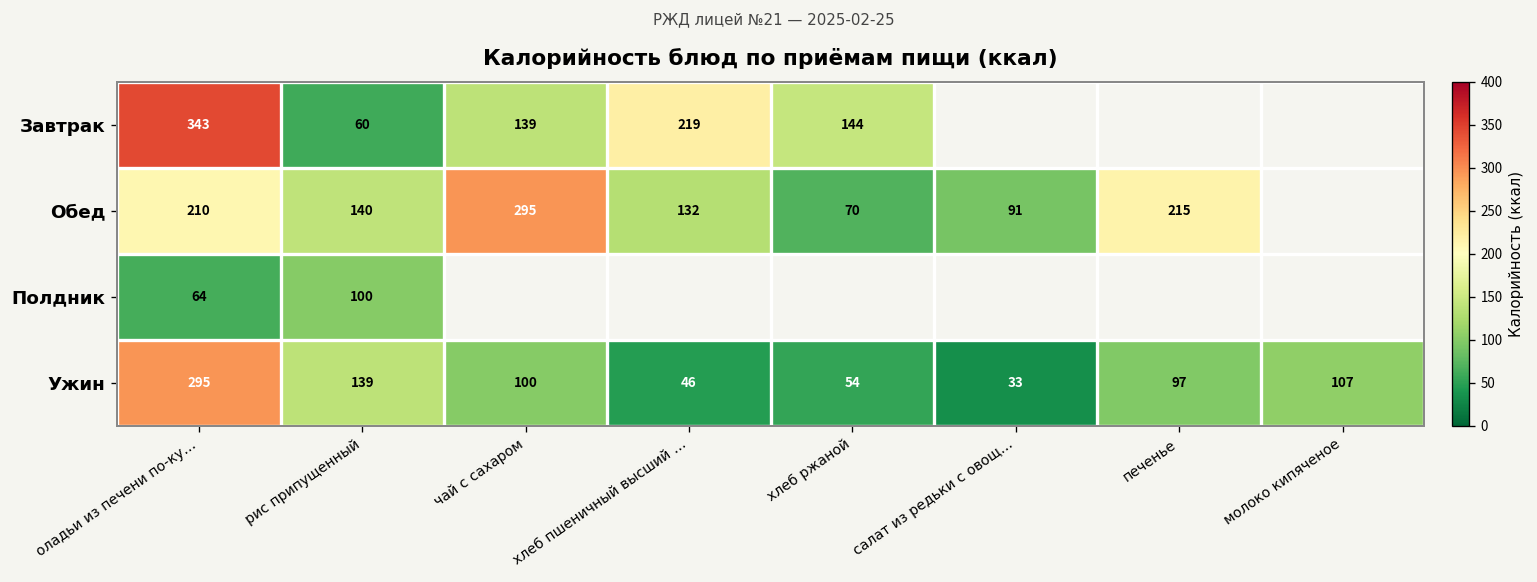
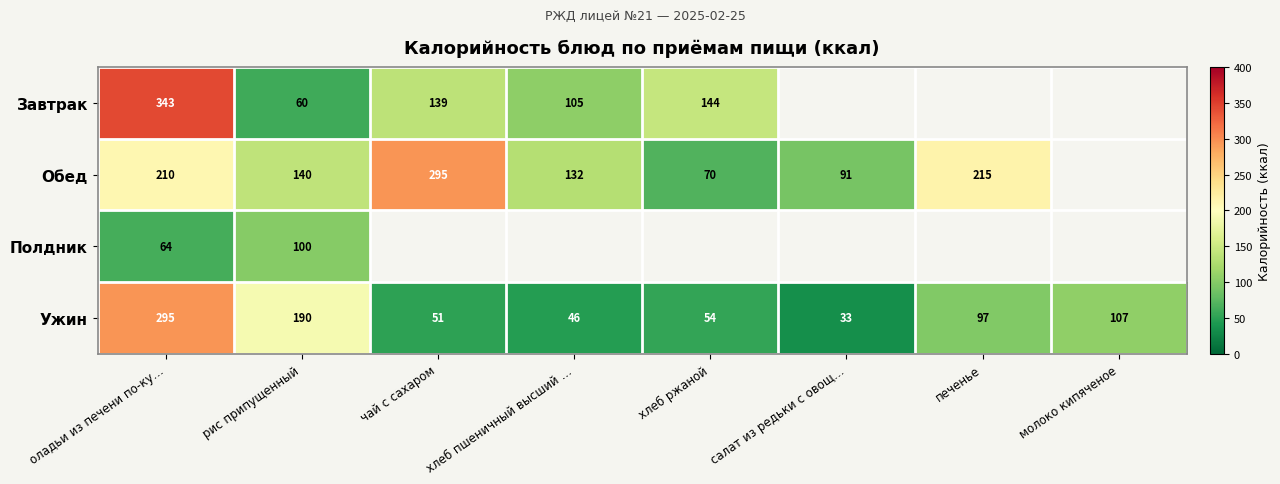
  {
    "Завтрак": {
      "оладьи из печени по-ку…": 343,
      "рис припущенный": 60,
      "чай с сахаром": 139,
-     "хлеб пшеничный высший …": 219,
+     "хлеб пшеничный высший …": 105,
      "хлеб ржаной": 144
    },
    "Обед": {
      "оладьи из печени по-ку…": 210,
      "рис припущенный": 140,
      "чай с сахаром": 295,
      "хлеб пшеничный высший …": 132,
      "хлеб ржаной": 70,
      "салат из редьки с овощ…": 91,
      "печенье": 215
    },
    "Полдник": {
      "оладьи из печени по-ку…": 64,
      "рис припущенный": 100
    },
    "Ужин": {
      "оладьи из печени по-ку…": 295,
-     "рис припущенный": 139,
-     "чай с сахаром": 100,
+     "рис припущенный": 190,
+     "чай с сахаром": 51,
      "хлеб пшеничный высший …": 46,
      "хлеб ржаной": 54,
      "салат из редьки с овощ…": 33,
      "печенье": 97,
      "молоко кипяченое": 107
    }
  }
